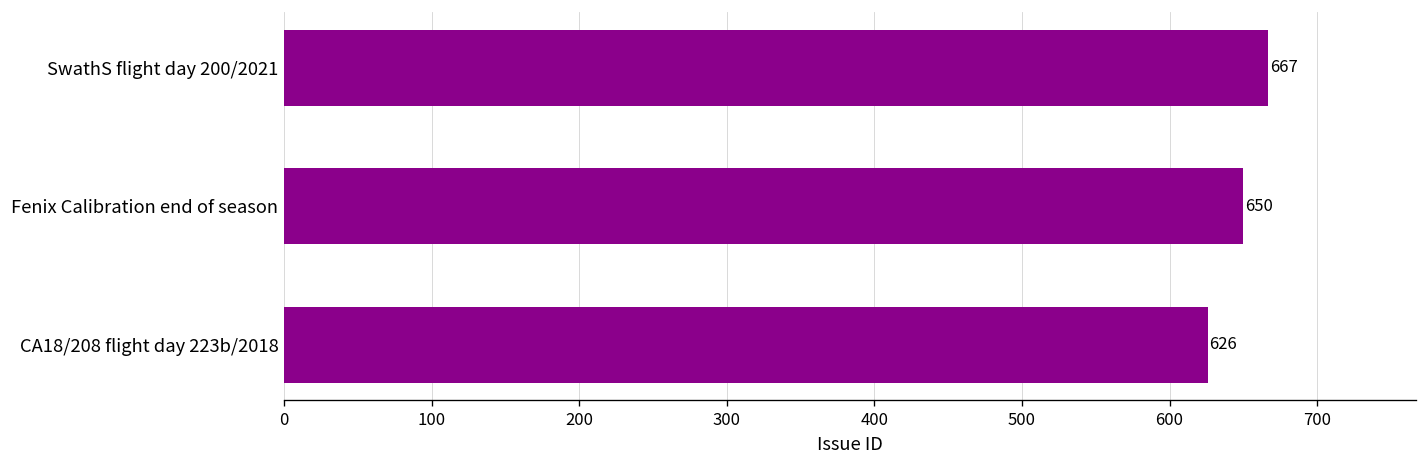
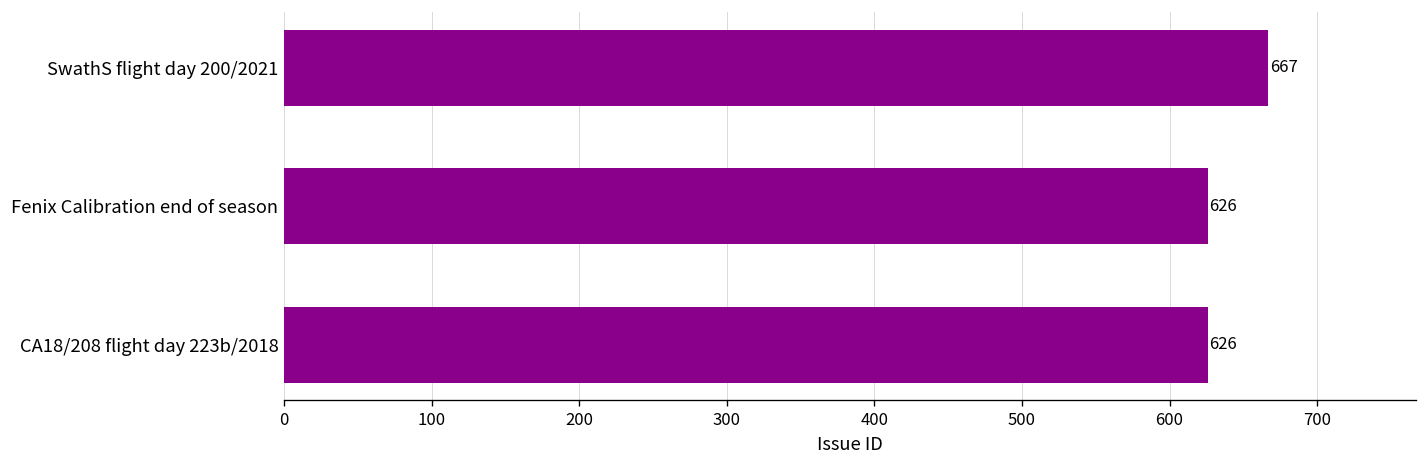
  {
    "SwathS flight day 200/2021": 667,
-   "Fenix Calibration end of season": 650,
+   "Fenix Calibration end of season": 626,
    "CA18/208 flight day 223b/2018": 626
  }
